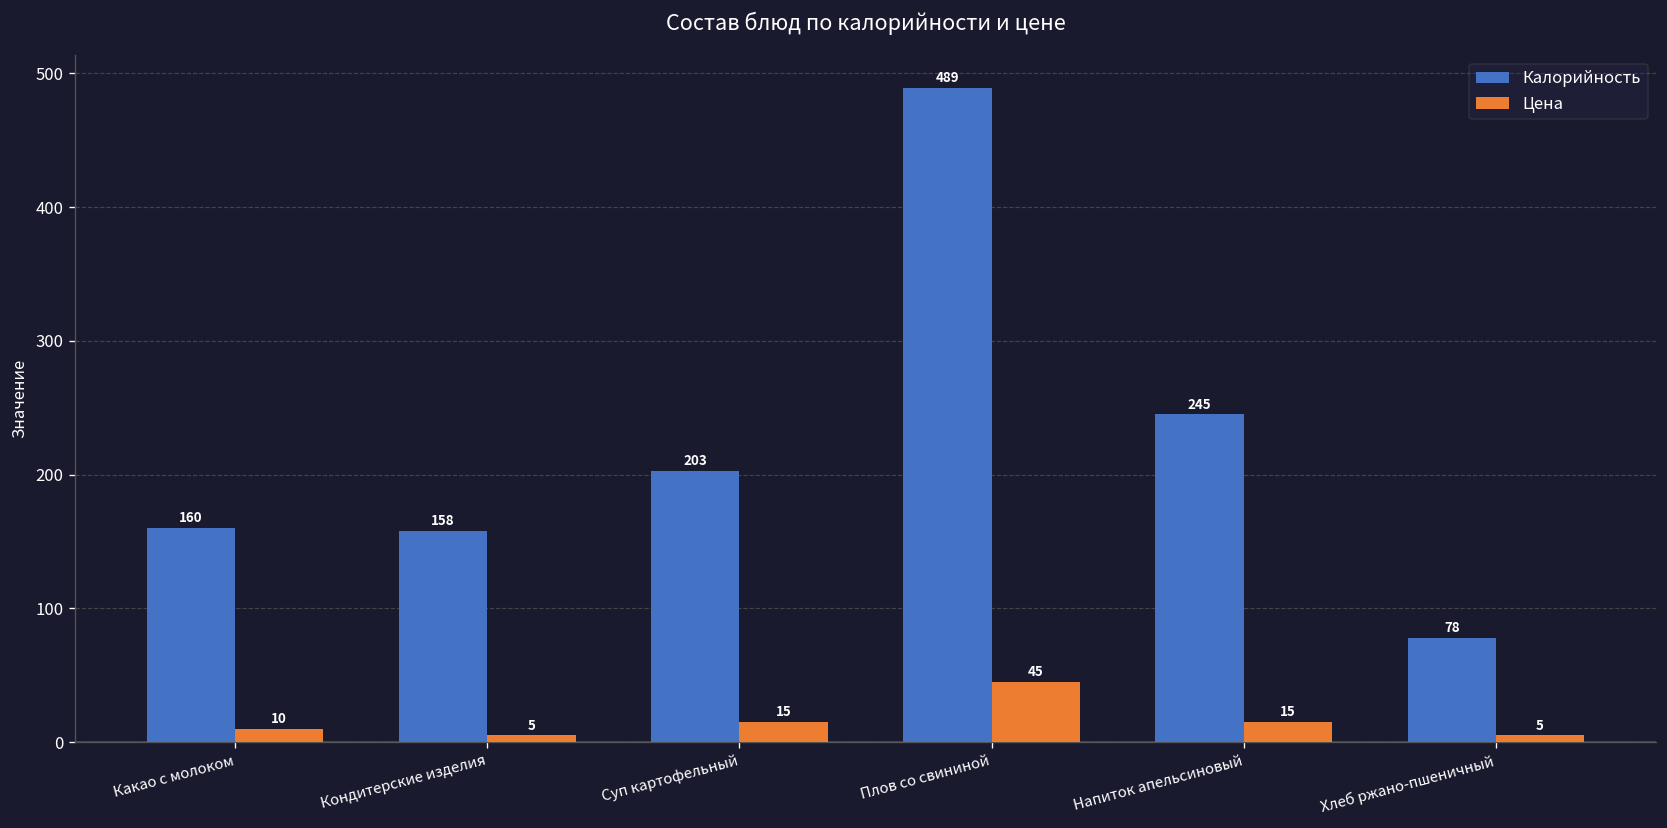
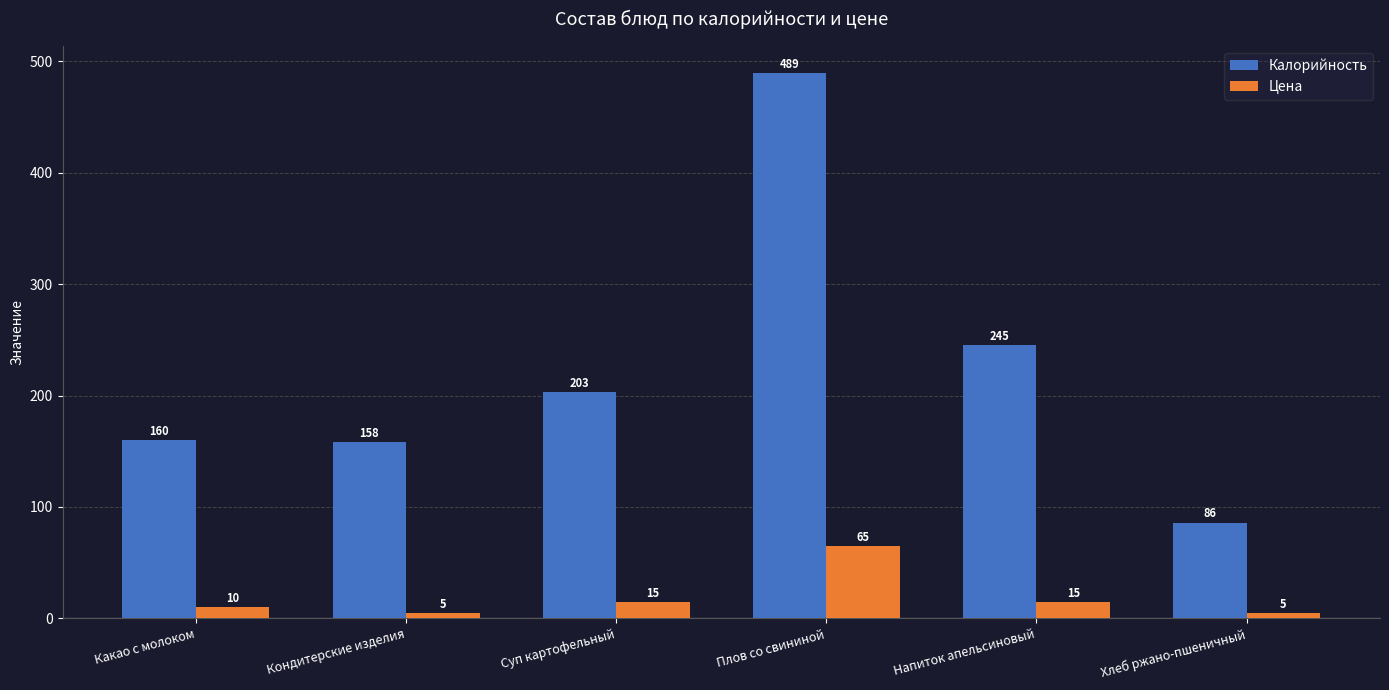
  {
    "Калорийность": {
      "Какао с молоком": 160,
      "Кондитерские изделия": 158,
      "Суп картофельный": 203,
      "Плов со свининой": 489,
      "Напиток апельсиновый": 245,
-     "Хлеб ржано-пшеничный": 78
+     "Хлеб ржано-пшеничный": 86
    },
    "Цена": {
      "Какао с молоком": 10,
      "Кондитерские изделия": 5,
      "Суп картофельный": 15,
-     "Плов со свининой": 45,
+     "Плов со свининой": 65,
      "Напиток апельсиновый": 15,
      "Хлеб ржано-пшеничный": 5
    }
  }
